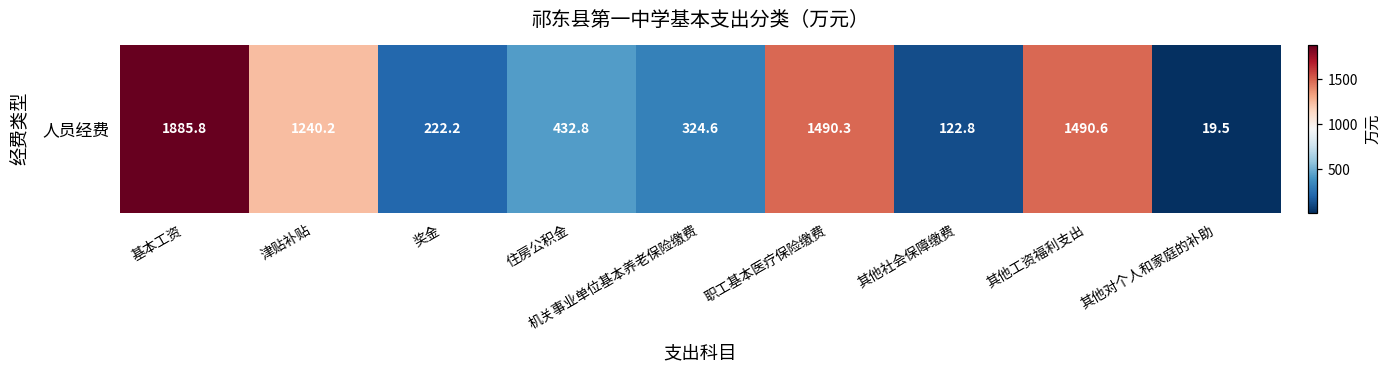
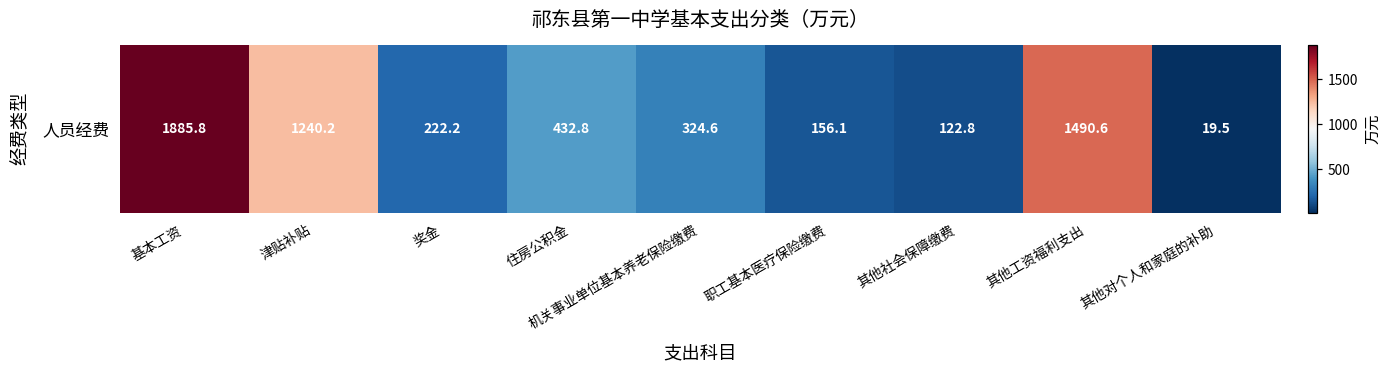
  {
    "人员经费": {
      "基本工资": 1885.8,
      "津贴补贴": 1240.2,
      "奖金": 222.2,
      "住房公积金": 432.8,
      "机关事业单位基本养老保险缴费": 324.6,
-     "职工基本医疗保险缴费": 1490.3,
+     "职工基本医疗保险缴费": 156.1,
      "其他社会保障缴费": 122.8,
      "其他工资福利支出": 1490.6,
      "其他对个人和家庭的补助": 19.5
    }
  }
